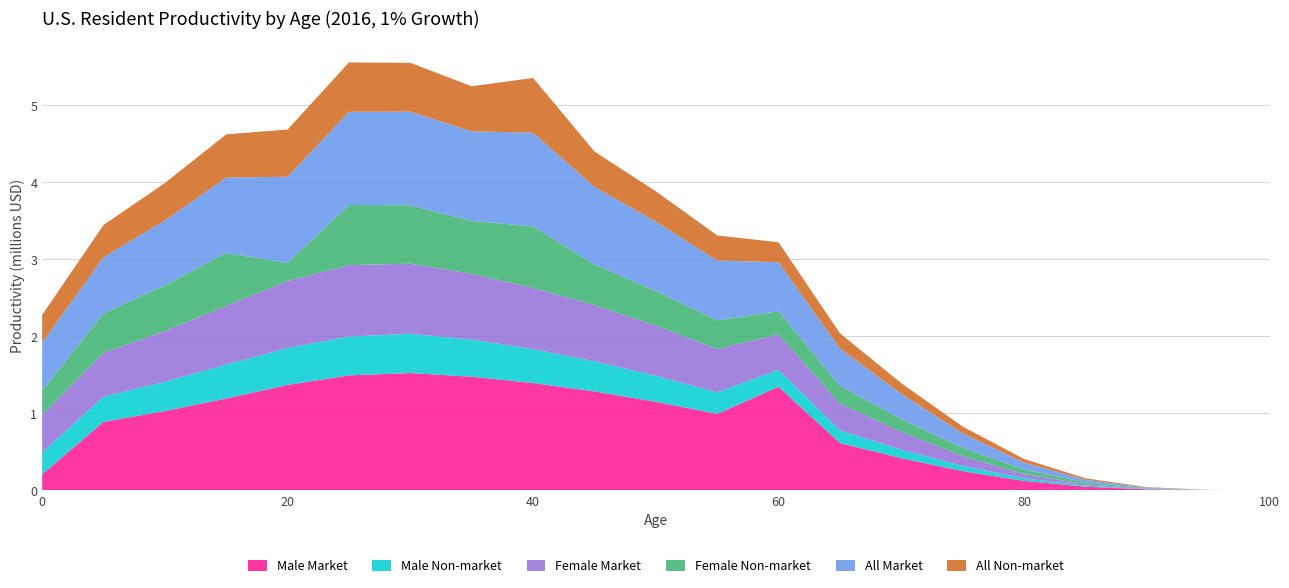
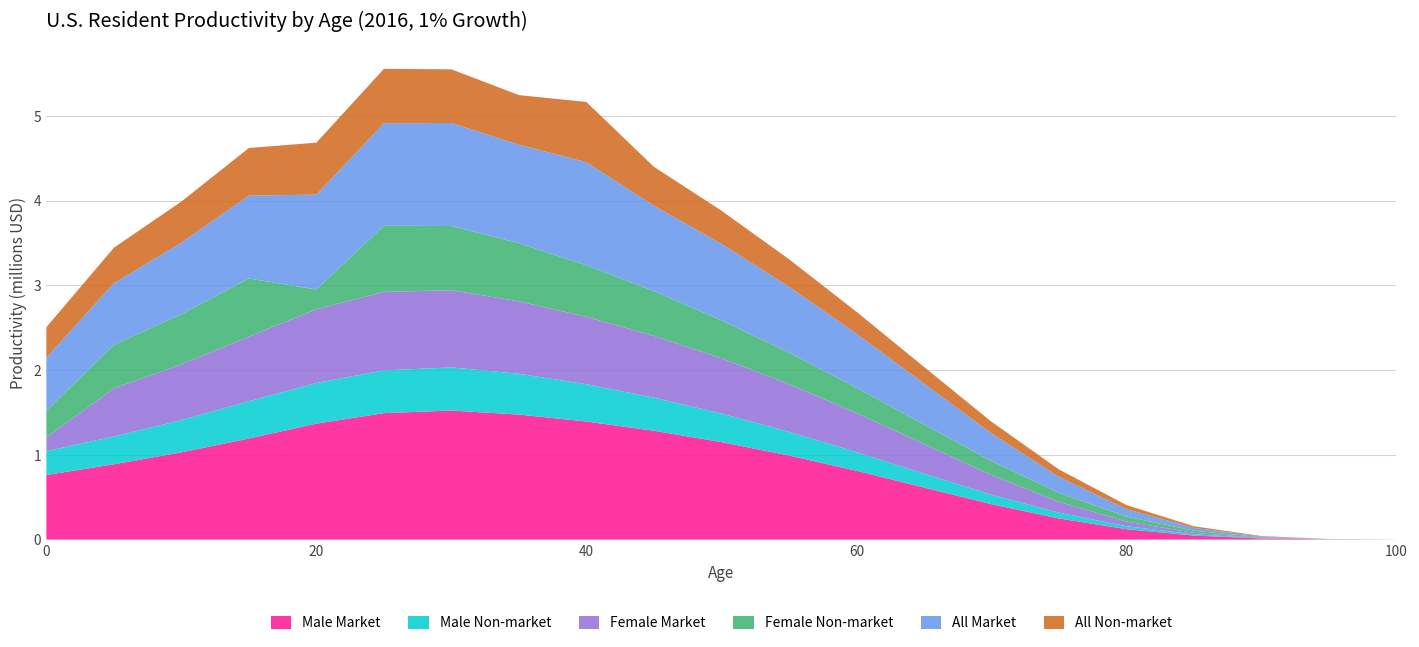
  {
    "Male Market": {
-     "0": 0.2,
+     "0": 0.8,
      "20": 1.4,
      "40": 1.4,
-     "60": 1.3,
+     "60": 0.8,
      "80": 0.1
    },
    "Male Non-market": {
      "0": 0.3,
      "20": 0.5,
      "40": 0.4,
      "60": 0.2,
      "80": 0.0
    },
    "Female Market": {
-     "0": 0.5,
+     "0": 0.2,
      "20": 0.9,
      "40": 0.8,
      "60": 0.5,
      "80": 0.1
    },
    "Female Non-market": {
      "0": 0.3,
      "20": 0.2,
-     "40": 0.8,
+     "40": 0.6,
      "60": 0.3,
      "80": 0.1
    },
    "All Market": {
      "0": 0.6,
      "20": 1.1,
      "40": 1.2,
      "60": 0.6,
      "80": 0.1
    },
    "All Non-market": {
      "0": 0.4,
      "20": 0.6,
      "40": 0.7,
      "60": 0.3,
      "80": 0.0
    }
  }
